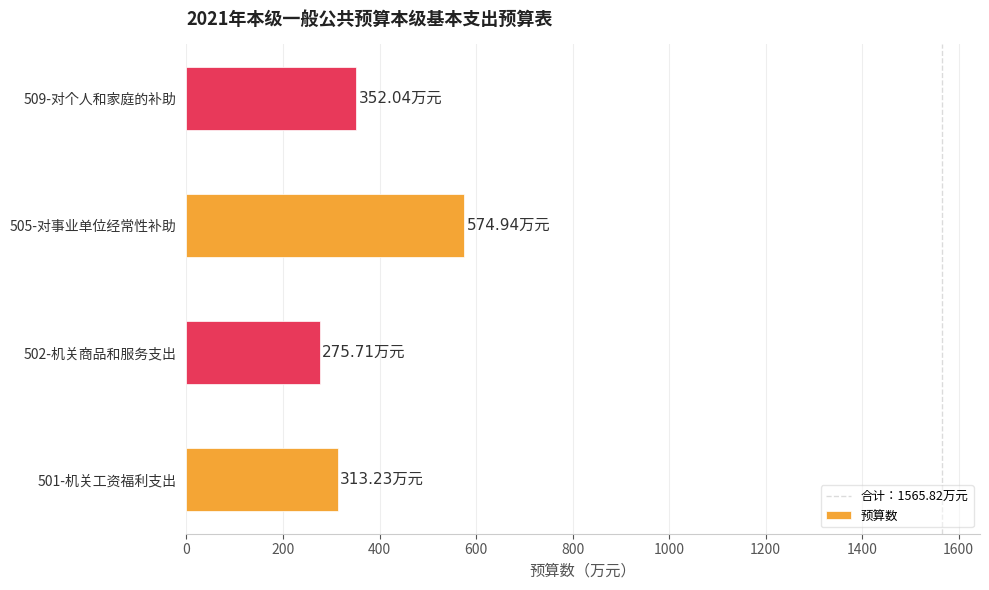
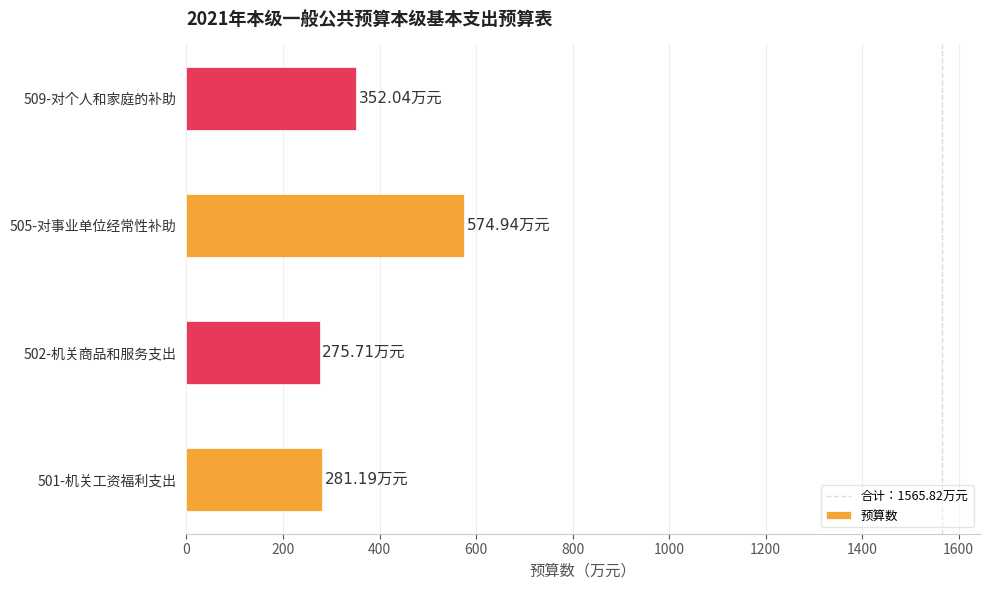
  {
    "509-对个人和家庭的补助": 352.04,
    "505-对事业单位经常性补助": 574.94,
    "502-机关商品和服务支出": 275.71,
-   "501-机关工资福利支出": 313.23
+   "501-机关工资福利支出": 281.19
  }
